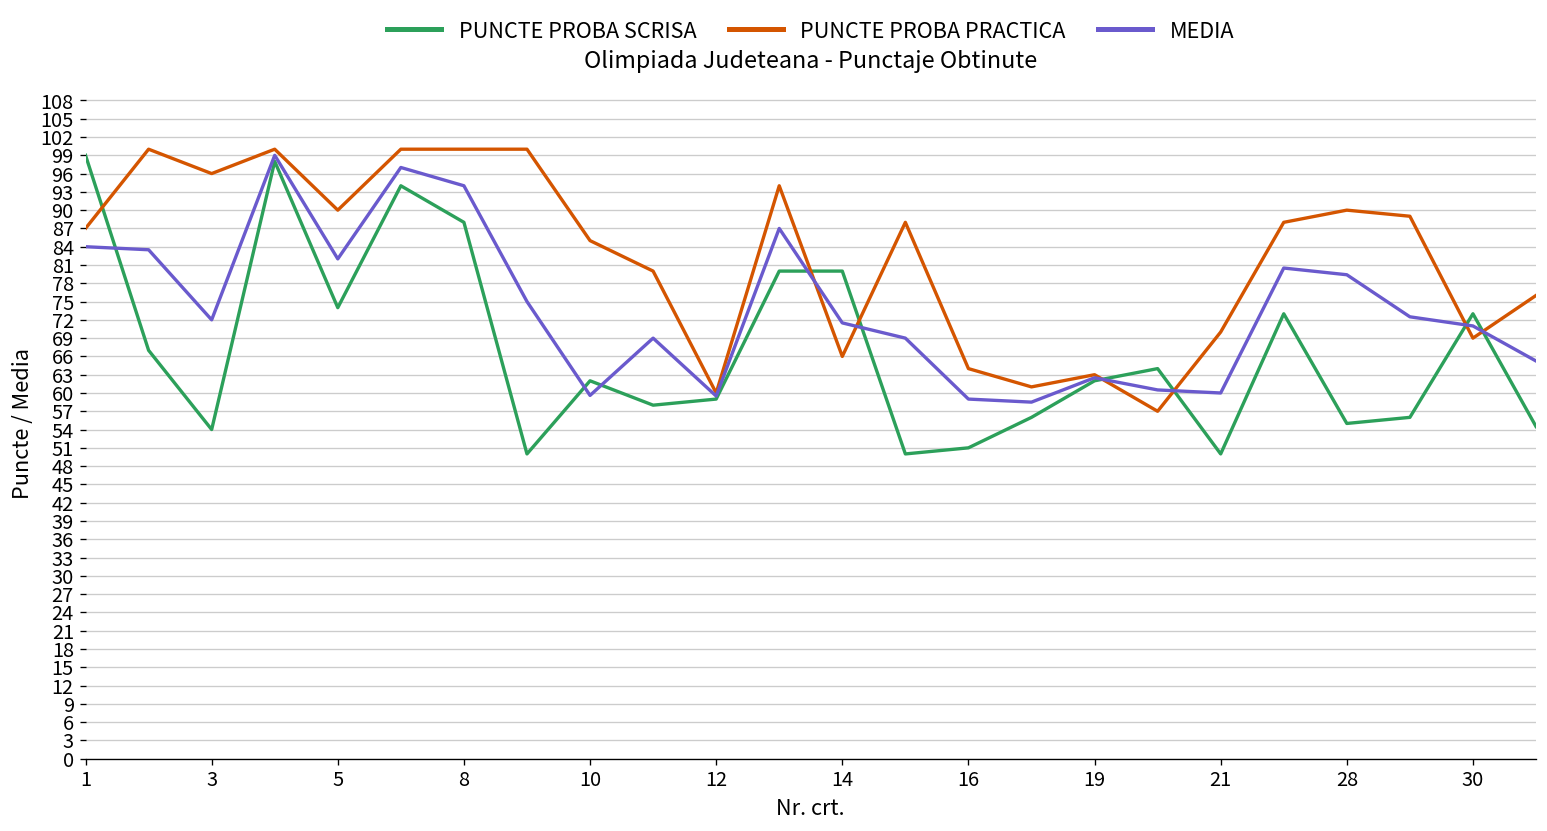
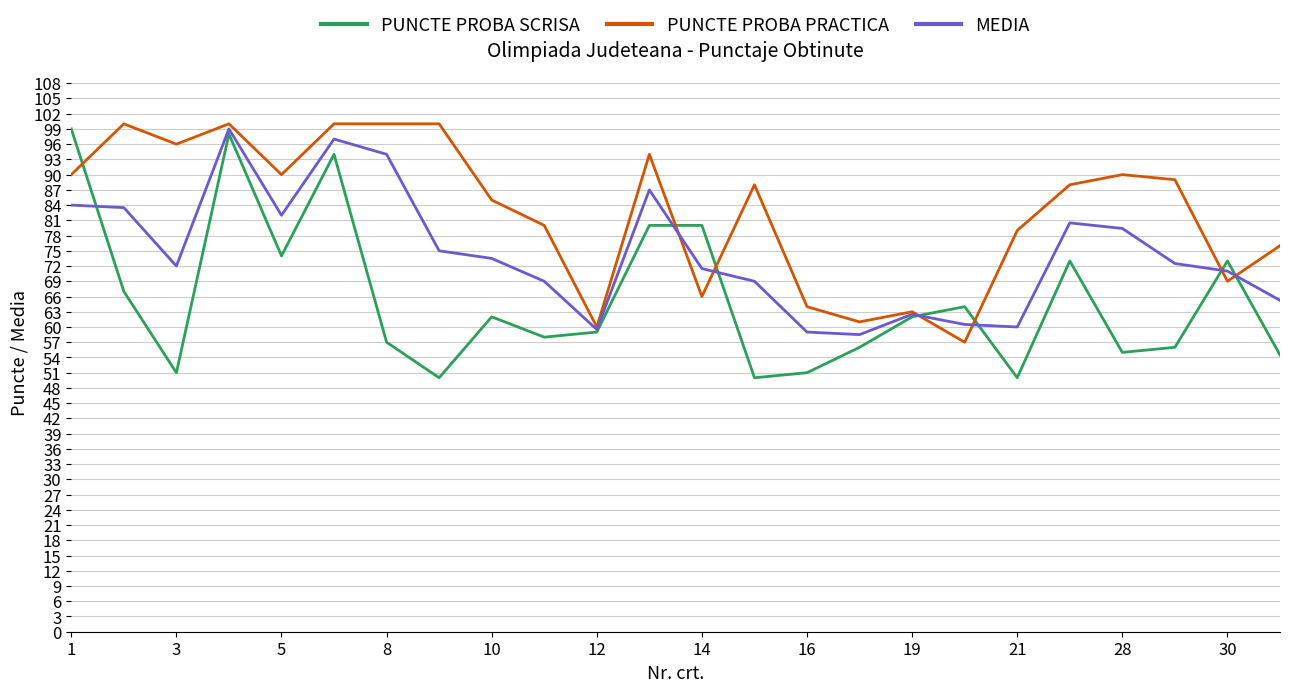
  {
    "PUNCTE PROBA SCRISA": {
      "1": 99,
-     "3": 54,
+     "3": 51,
      "5": 74,
-     "8": 88,
+     "8": 57,
      "10": 62,
      "14": 80,
      "16": 51,
      "19": 62,
      "21": 50,
      "28": 55,
      "30": 73
    },
    "PUNCTE PROBA PRACTICA": {
-     "1": 87,
+     "1": 90,
      "3": 96,
      "5": 90,
      "8": 100,
      "10": 85,
      "12": 60,
      "14": 66,
      "16": 64,
-     "21": 70,
+     "21": 79,
      "28": 90,
      "30": 69
    },
    "MEDIA": {
      "1": 84,
      "3": 72,
      "5": 82,
      "8": 94,
-     "10": 60,
+     "10": 74,
      "14": 72,
      "16": 59,
      "21": 60,
      "28": 79,
      "30": 71
    }
  }
